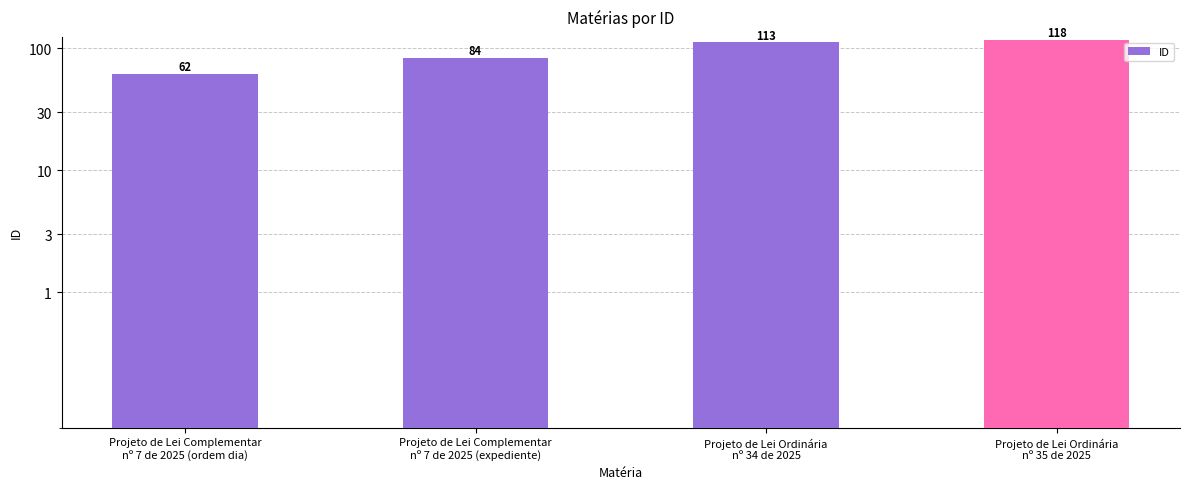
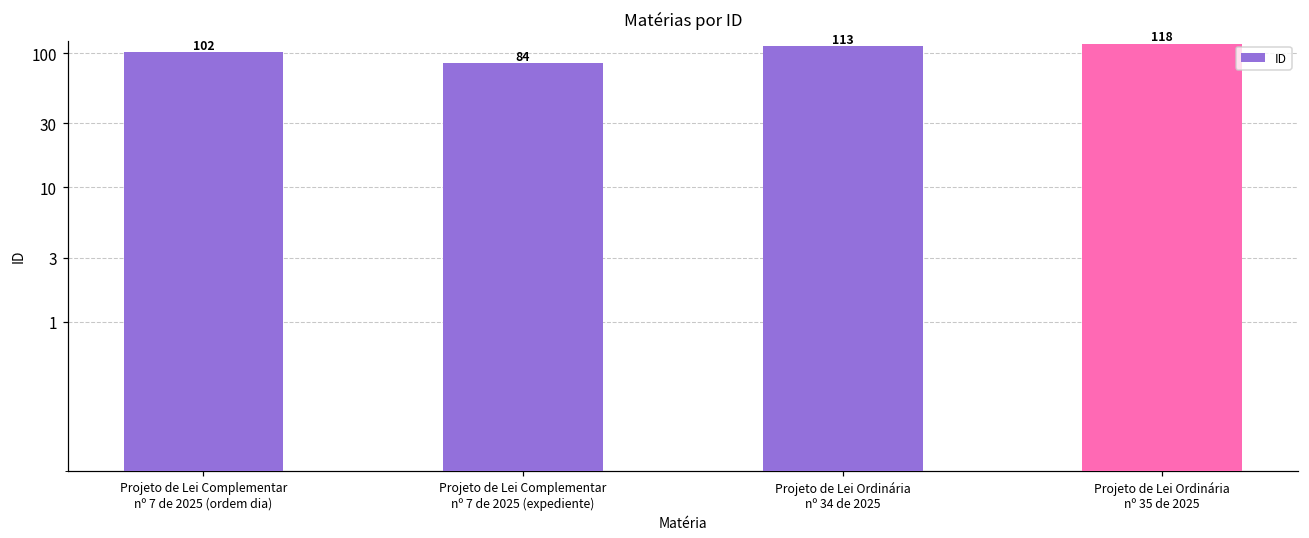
  {
-   "Projeto de Lei Complementar nº 7 de 2025 (ordem dia)": 62,
+   "Projeto de Lei Complementar nº 7 de 2025 (ordem dia)": 102,
    "Projeto de Lei Complementar nº 7 de 2025 (expediente)": 84,
    "Projeto de Lei Ordinária nº 34 de 2025": 113,
    "Projeto de Lei Ordinária nº 35 de 2025": 118
  }
